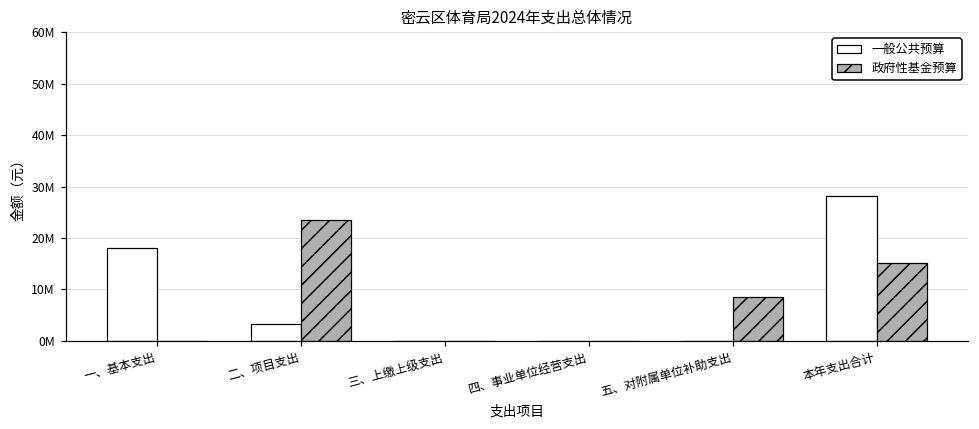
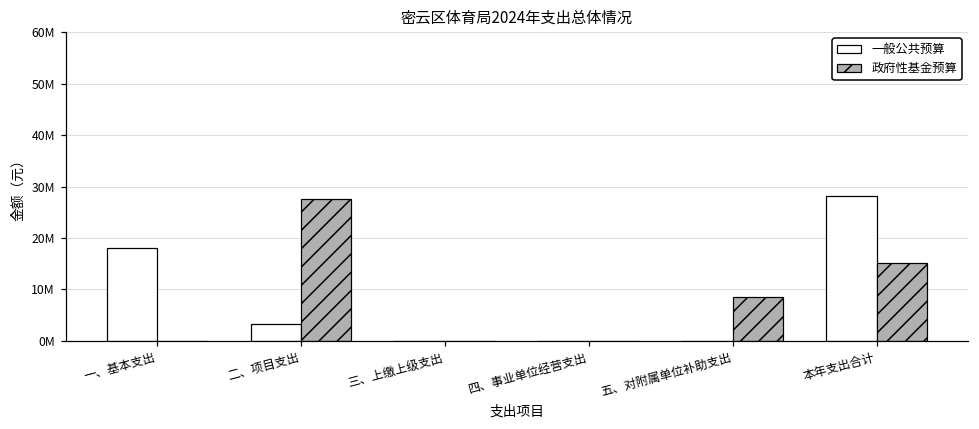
  {
    "一般公共预算": {
      "一、基本支出": 18000000,
      "二、项目支出": 3000000,
      "三、上缴上级支出": 0,
      "四、事业单位经营支出": 0,
      "五、对附属单位补助支出": 0,
      "本年支出合计": 28000000
    },
    "政府性基金预算": {
      "一、基本支出": 0,
-     "二、项目支出": 24000000,
+     "二、项目支出": 28000000,
      "三、上缴上级支出": 0,
      "四、事业单位经营支出": 0,
      "五、对附属单位补助支出": 9000000,
      "本年支出合计": 15000000
    }
  }
